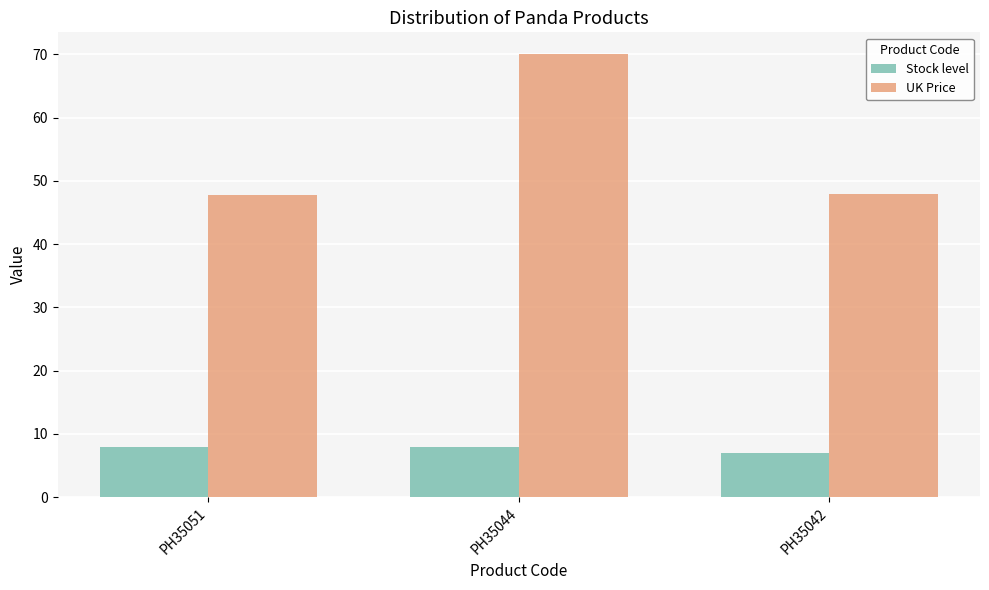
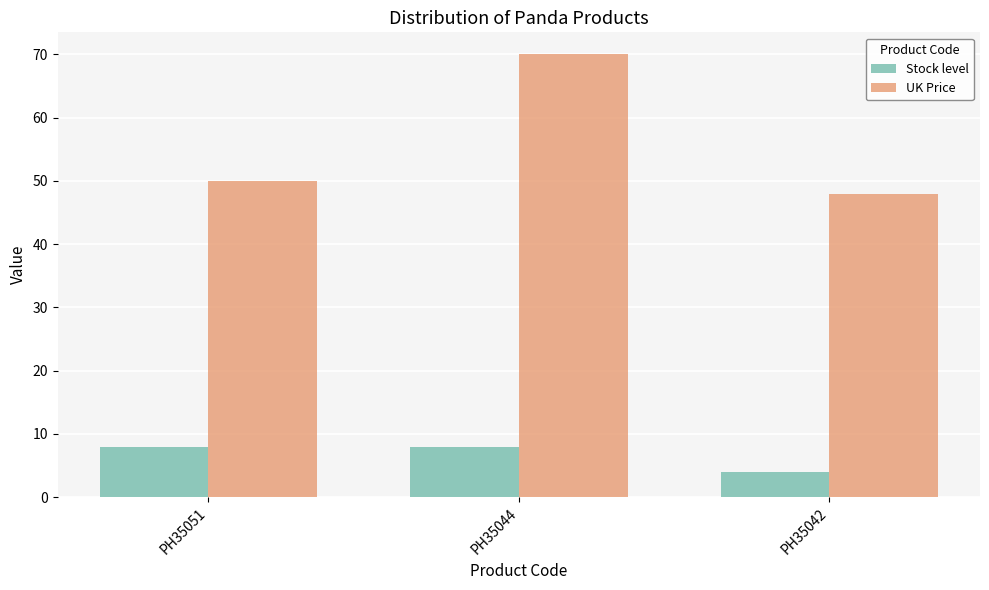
  {
    "Stock level": {
      "PH35051": 8,
      "PH35044": 8,
-     "PH35042": 7
+     "PH35042": 4
    },
    "UK Price": {
-     "PH35051": 48,
+     "PH35051": 50,
      "PH35044": 70,
      "PH35042": 48
    }
  }
